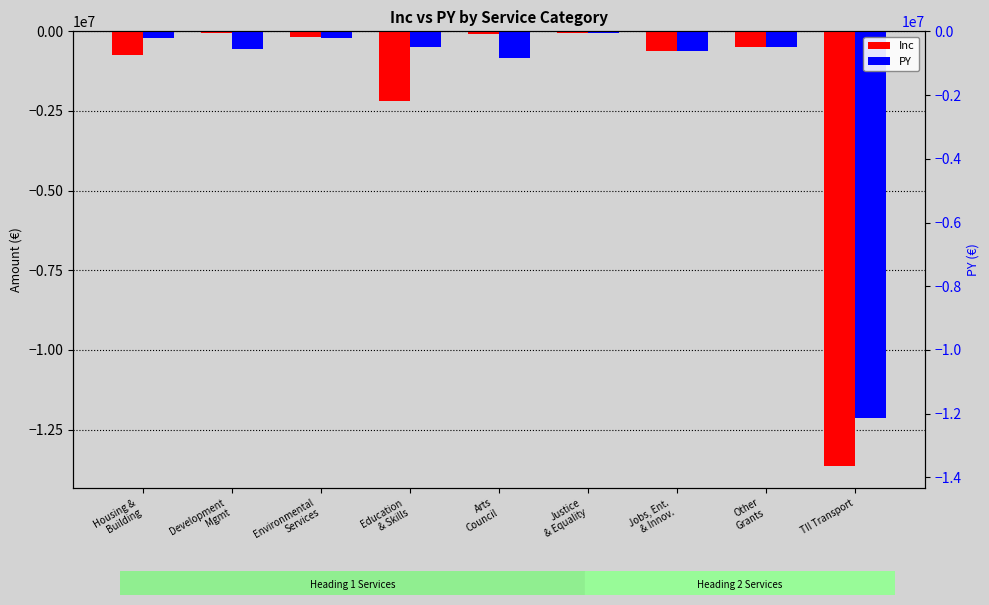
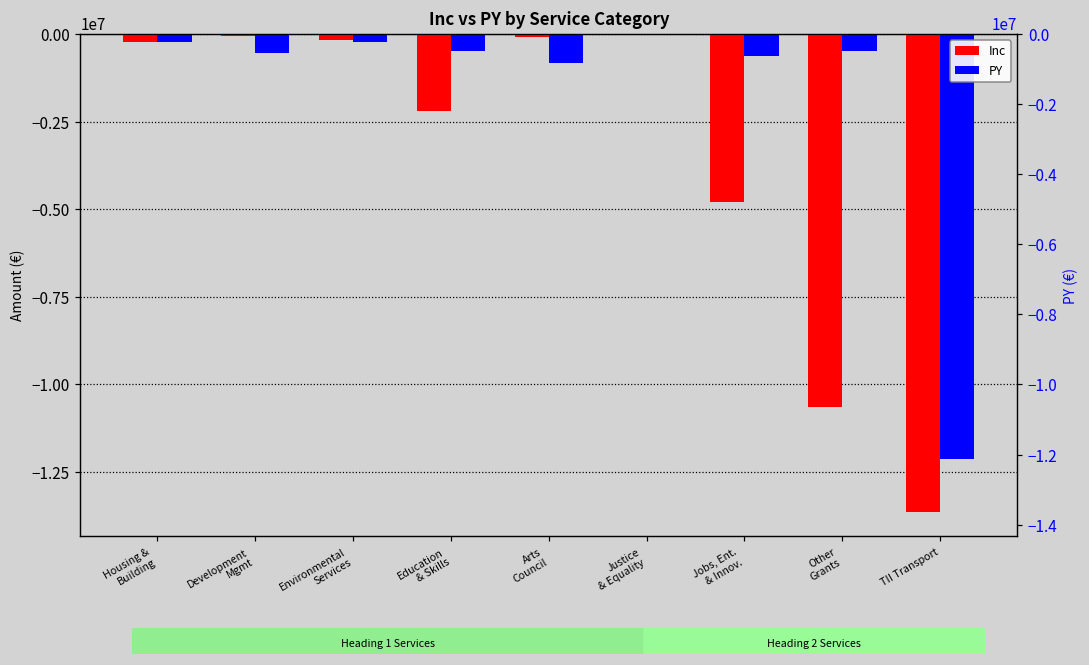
  {
    "Inc": {
-     "Housing & Building": -700000,
+     "Housing & Building": -200000,
      "Environmental Services": -200000,
      "Education & Skills": -2200000,
      "Arts Council": -100000,
-     "Jobs, Ent. & Innov.": -600000,
-     "Other Grants": -500000,
+     "Jobs, Ent. & Innov.": -4800000,
+     "Other Grants": -10600000,
      "TII Transport": -13600000
    },
    "PY": {
      "Housing & Building": -200000,
      "Development Mgmt": -600000,
      "Environmental Services": -200000,
      "Education & Skills": -500000,
      "Arts Council": -800000,
      "Jobs, Ent. & Innov.": -600000,
      "Other Grants": -500000,
      "TII Transport": -12100000
    }
  }
